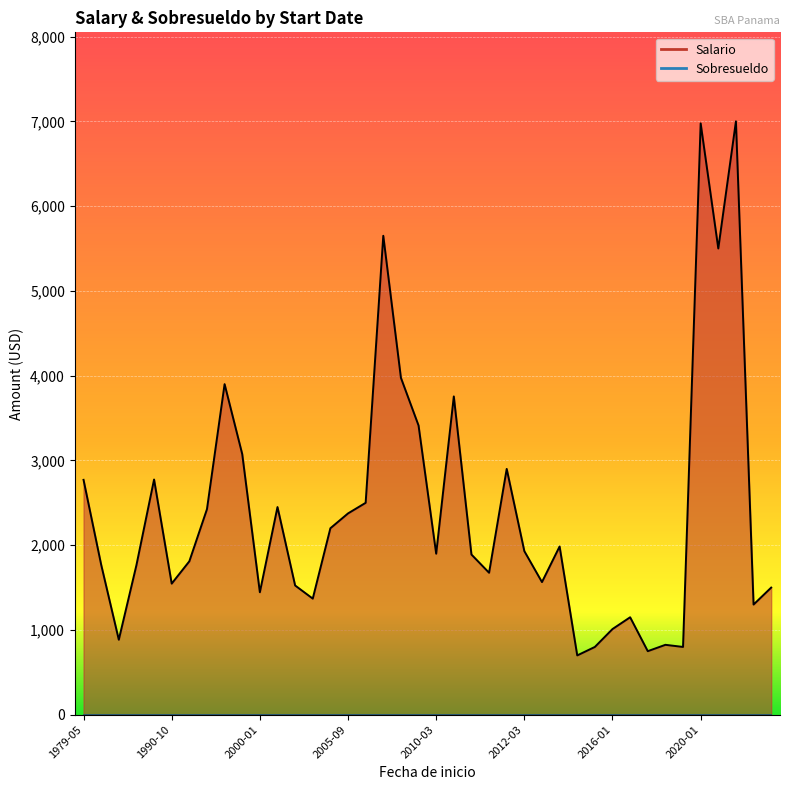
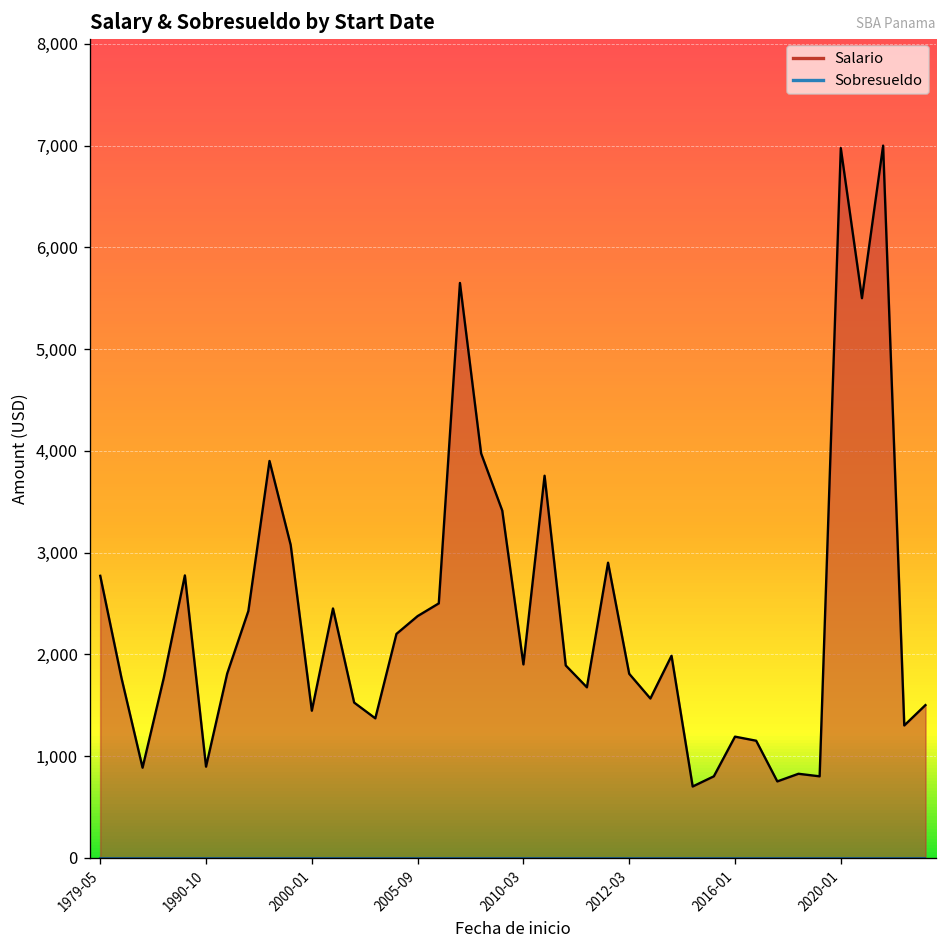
  {
    "Salario": {
      "1979-05": "2,800",
-     "1990-10": "1,500",
+     "1990-10": "900",
      "2000-01": "1,400",
      "2005-09": "2,400",
      "2010-03": "1,900",
-     "2012-03": "1,900",
-     "2016-01": "1,000",
+     "2012-03": "1,800",
+     "2016-01": "1,200",
      "2020-01": "7,000"
    },
    "Sobresueldo": {
      "1979-05": "0",
      "1990-10": "0",
      "2000-01": "0",
      "2005-09": "0",
      "2010-03": "0",
      "2012-03": "0",
      "2016-01": "0",
      "2020-01": "0"
    }
  }
